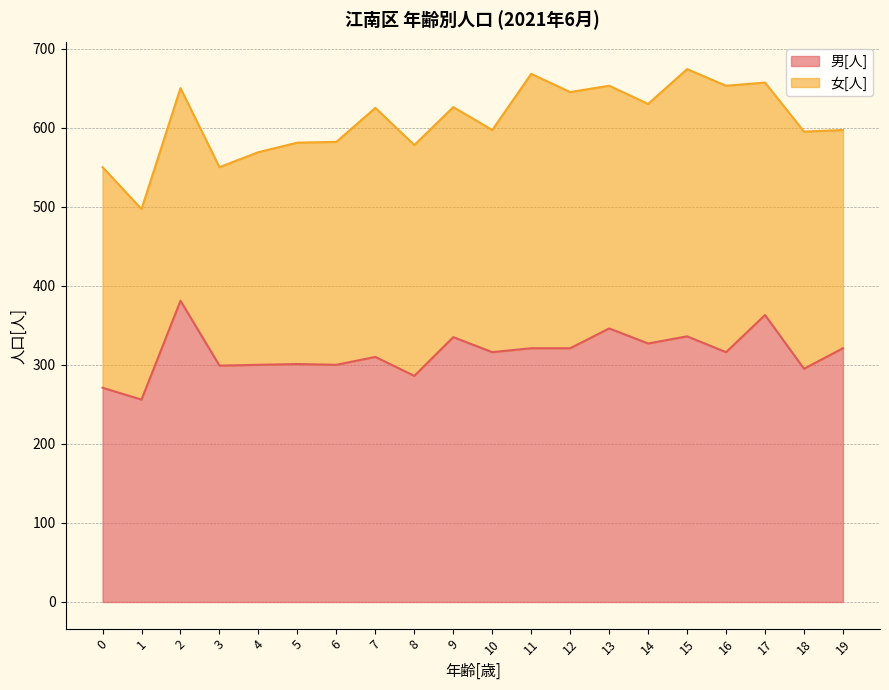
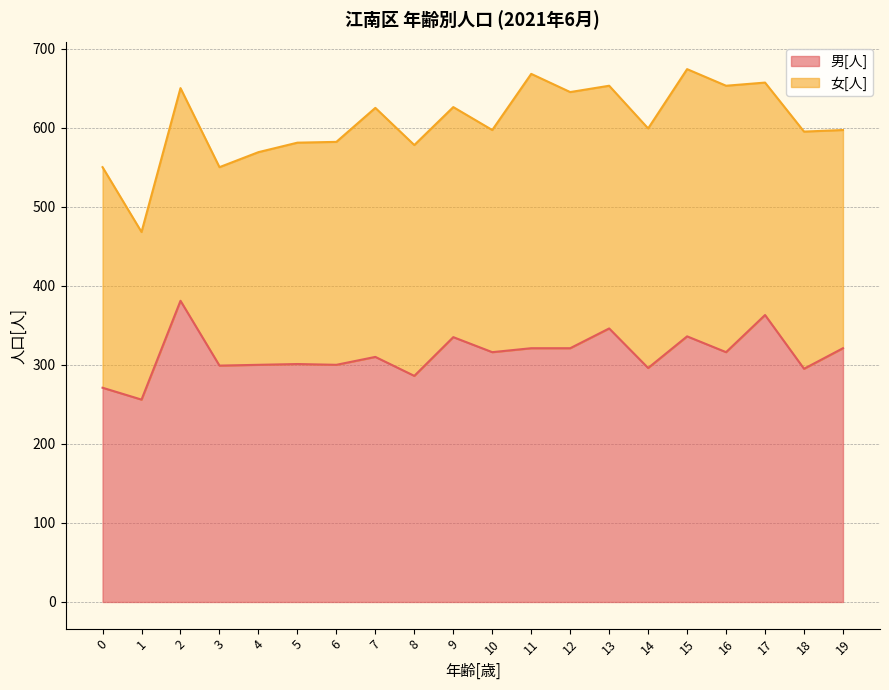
  {
    "男[人]": {
      "0": 270,
      "1": 260,
      "2": 380,
      "3": 300,
      "4": 300,
      "5": 300,
      "6": 300,
      "7": 310,
      "8": 290,
      "9": 340,
      "10": 320,
      "11": 320,
      "12": 320,
      "13": 350,
-     "14": 330,
+     "14": 300,
      "15": 340,
      "16": 320,
      "17": 360,
      "18": 300,
      "19": 320
    },
    "女[人]": {
      "0": 280,
-     "1": 240,
+     "1": 210,
      "2": 270,
      "3": 250,
      "4": 270,
      "5": 280,
      "6": 280,
      "7": 320,
      "8": 290,
      "9": 290,
      "10": 280,
      "11": 350,
      "12": 320,
      "13": 310,
      "14": 300,
      "15": 340,
      "16": 340,
      "17": 290,
      "18": 300,
      "19": 280
    }
  }
